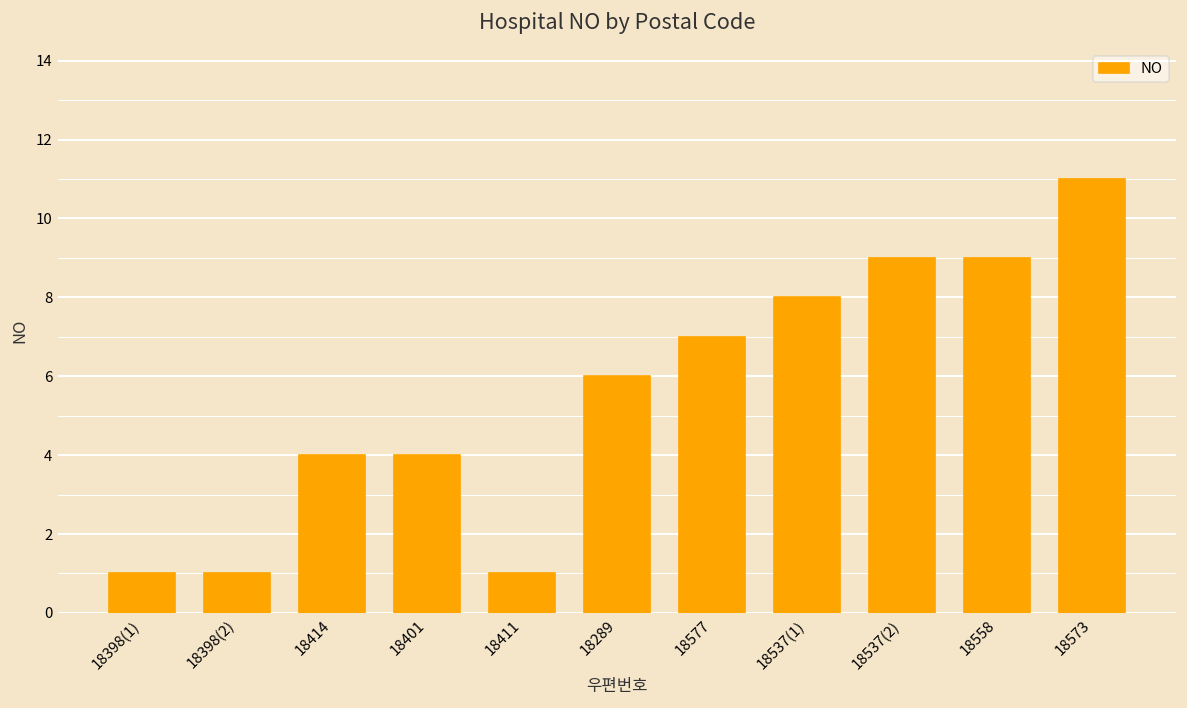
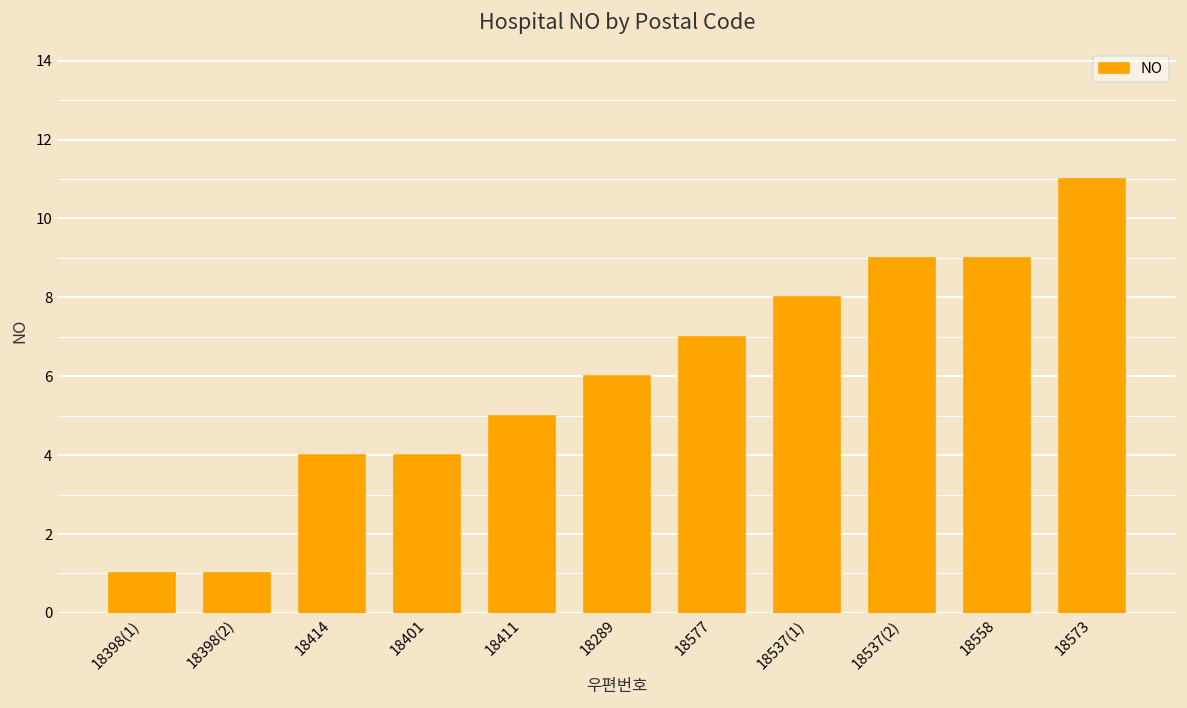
  {
    "18398(1)": 1,
    "18398(2)": 1,
    "18414": 4,
    "18401": 4,
-   "18411": 1,
+   "18411": 5,
    "18289": 6,
    "18577": 7,
    "18537(1)": 8,
    "18537(2)": 9,
    "18558": 9,
    "18573": 11
  }
